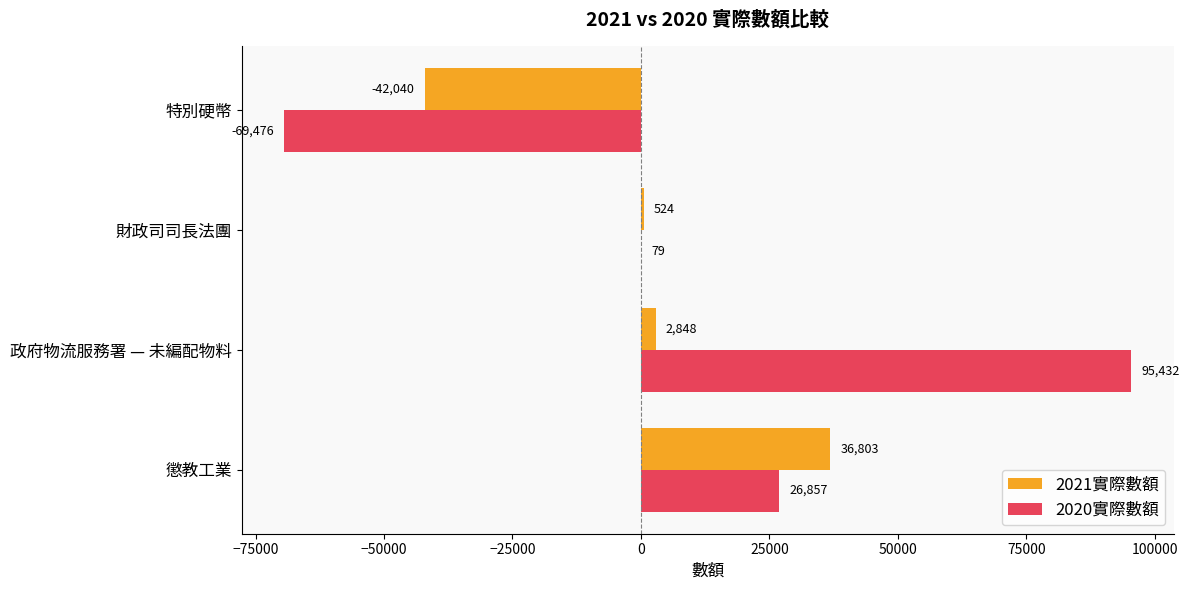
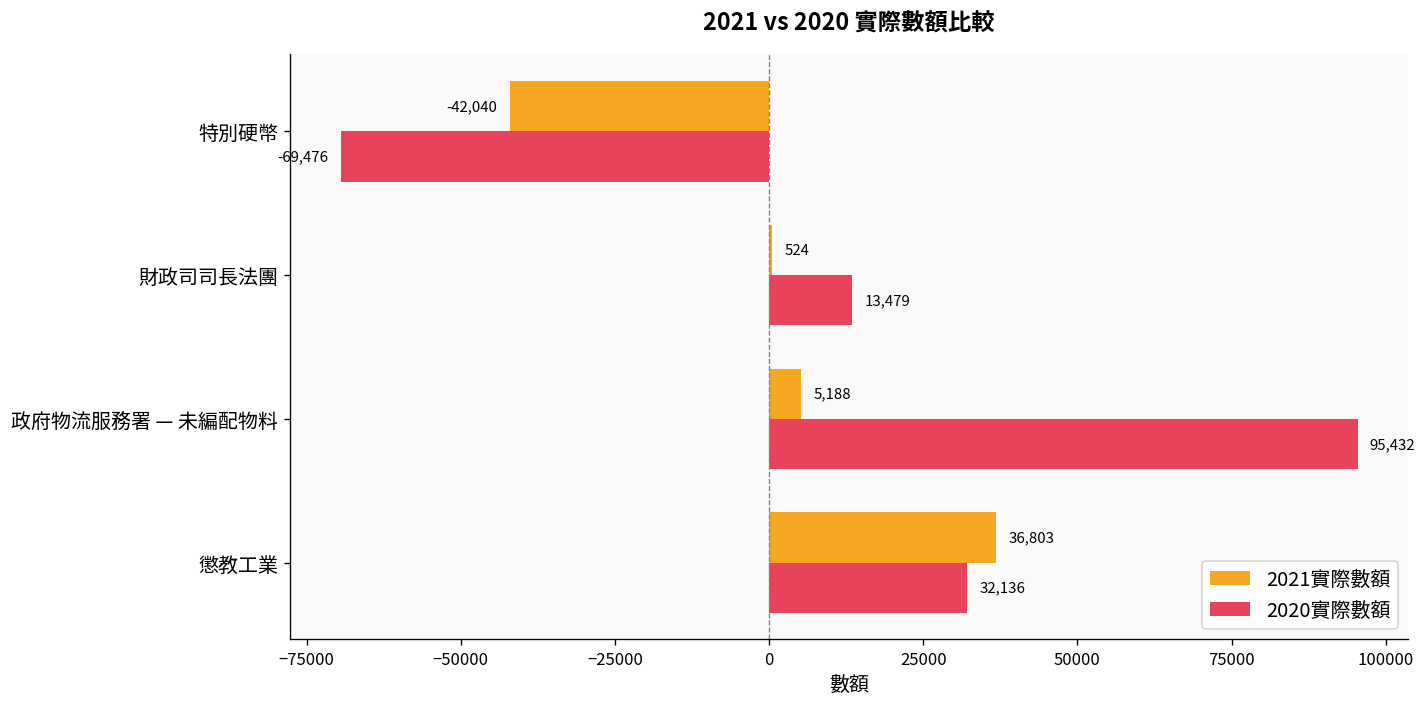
  {
    "2021實際數額": {
      "特別硬幣": "-42,040",
      "財政司司長法團": "524",
-     "政府物流服務署 — 未編配物料": "2,848",
+     "政府物流服務署 — 未編配物料": "5,188",
      "懲教工業": "36,803"
    },
    "2020實際數額": {
      "特別硬幣": "-69,476",
-     "財政司司長法團": "79",
+     "財政司司長法團": "13,479",
      "政府物流服務署 — 未編配物料": "95,432",
-     "懲教工業": "26,857"
+     "懲教工業": "32,136"
    }
  }
